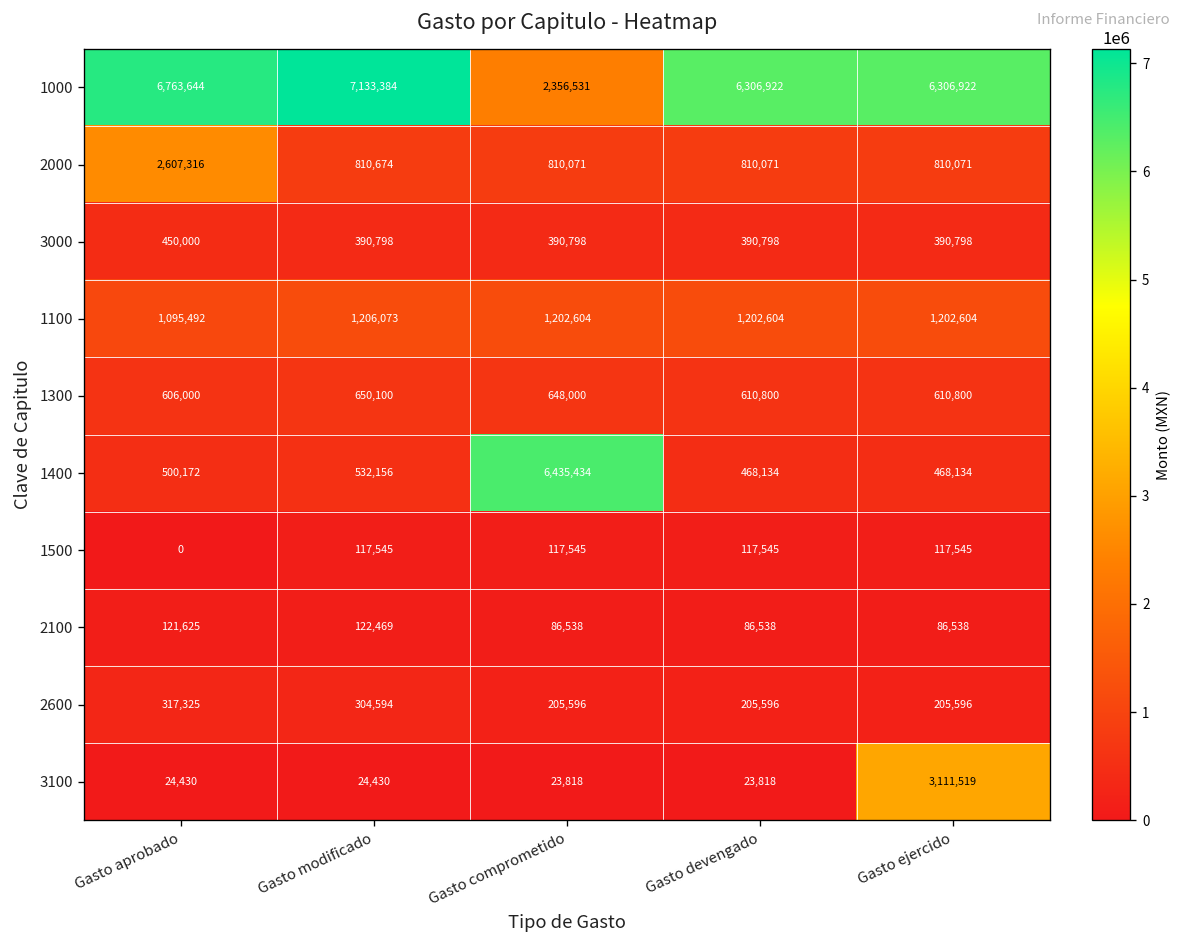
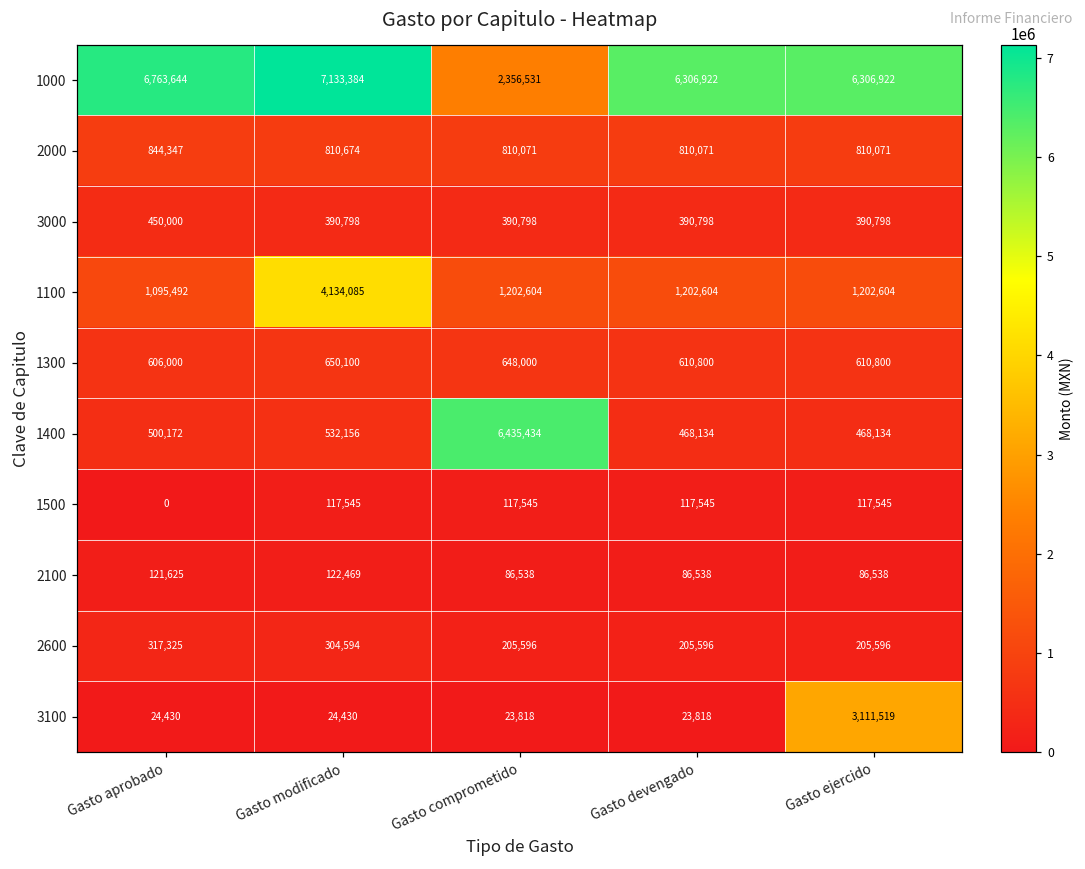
  {
    "1000": {
      "Gasto aprobado": "6,763,644",
      "Gasto modificado": "7,133,384",
      "Gasto comprometido": "2,356,531",
      "Gasto devengado": "6,306,922",
      "Gasto ejercido": "6,306,922"
    },
    "2000": {
-     "Gasto aprobado": "2,607,316",
+     "Gasto aprobado": "844,347",
      "Gasto modificado": "810,674",
      "Gasto comprometido": "810,071",
      "Gasto devengado": "810,071",
      "Gasto ejercido": "810,071"
    },
    "3000": {
      "Gasto aprobado": "450,000",
      "Gasto modificado": "390,798",
      "Gasto comprometido": "390,798",
      "Gasto devengado": "390,798",
      "Gasto ejercido": "390,798"
    },
    "1100": {
      "Gasto aprobado": "1,095,492",
-     "Gasto modificado": "1,206,073",
+     "Gasto modificado": "4,134,085",
      "Gasto comprometido": "1,202,604",
      "Gasto devengado": "1,202,604",
      "Gasto ejercido": "1,202,604"
    },
    "1300": {
      "Gasto aprobado": "606,000",
      "Gasto modificado": "650,100",
      "Gasto comprometido": "648,000",
      "Gasto devengado": "610,800",
      "Gasto ejercido": "610,800"
    },
    "1400": {
      "Gasto aprobado": "500,172",
      "Gasto modificado": "532,156",
      "Gasto comprometido": "6,435,434",
      "Gasto devengado": "468,134",
      "Gasto ejercido": "468,134"
    },
    "1500": {
      "Gasto aprobado": "0",
      "Gasto modificado": "117,545",
      "Gasto comprometido": "117,545",
      "Gasto devengado": "117,545",
      "Gasto ejercido": "117,545"
    },
    "2100": {
      "Gasto aprobado": "121,625",
      "Gasto modificado": "122,469",
      "Gasto comprometido": "86,538",
      "Gasto devengado": "86,538",
      "Gasto ejercido": "86,538"
    },
    "2600": {
      "Gasto aprobado": "317,325",
      "Gasto modificado": "304,594",
      "Gasto comprometido": "205,596",
      "Gasto devengado": "205,596",
      "Gasto ejercido": "205,596"
    },
    "3100": {
      "Gasto aprobado": "24,430",
      "Gasto modificado": "24,430",
      "Gasto comprometido": "23,818",
      "Gasto devengado": "23,818",
      "Gasto ejercido": "3,111,519"
    }
  }
